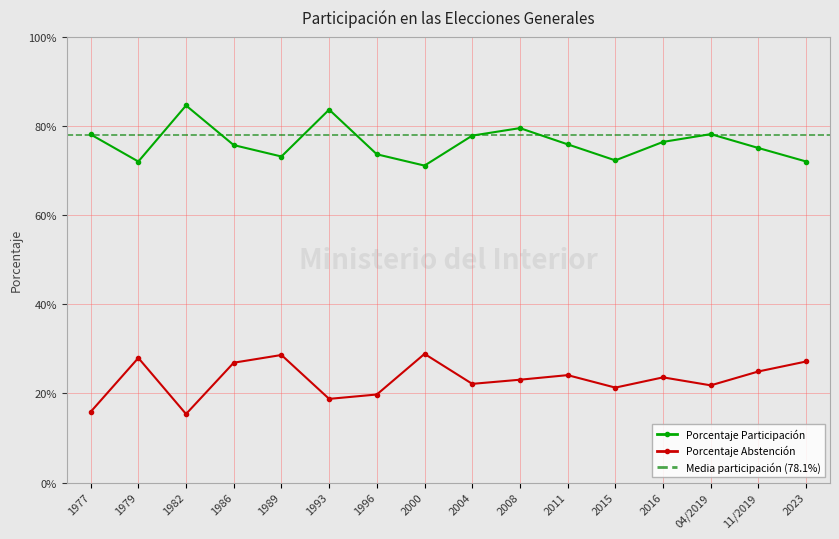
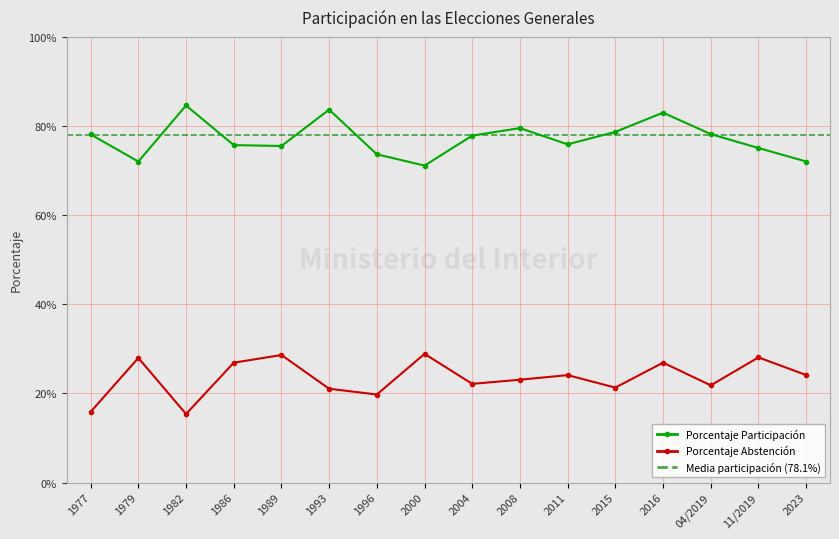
  {
    "Porcentaje Participación": {
      "1977": "78%",
      "1979": "72%",
      "1982": "85%",
      "1986": "76%",
-     "1989": "73%",
+     "1989": "76%",
      "1993": "84%",
      "1996": "74%",
      "2000": "71%",
      "2004": "78%",
      "2008": "80%",
      "2011": "76%",
-     "2015": "72%",
-     "2016": "76%",
+     "2015": "79%",
+     "2016": "83%",
      "04/2019": "78%",
      "11/2019": "75%",
      "2023": "72%"
    },
    "Porcentaje Abstención": {
      "1977": "16%",
      "1979": "28%",
      "1982": "15%",
      "1986": "27%",
      "1989": "29%",
-     "1993": "19%",
+     "1993": "21%",
      "1996": "20%",
      "2000": "29%",
      "2004": "22%",
      "2008": "23%",
      "2011": "24%",
      "2015": "21%",
-     "2016": "24%",
+     "2016": "27%",
      "04/2019": "22%",
-     "11/2019": "25%",
-     "2023": "27%"
+     "11/2019": "28%",
+     "2023": "24%"
    }
  }
